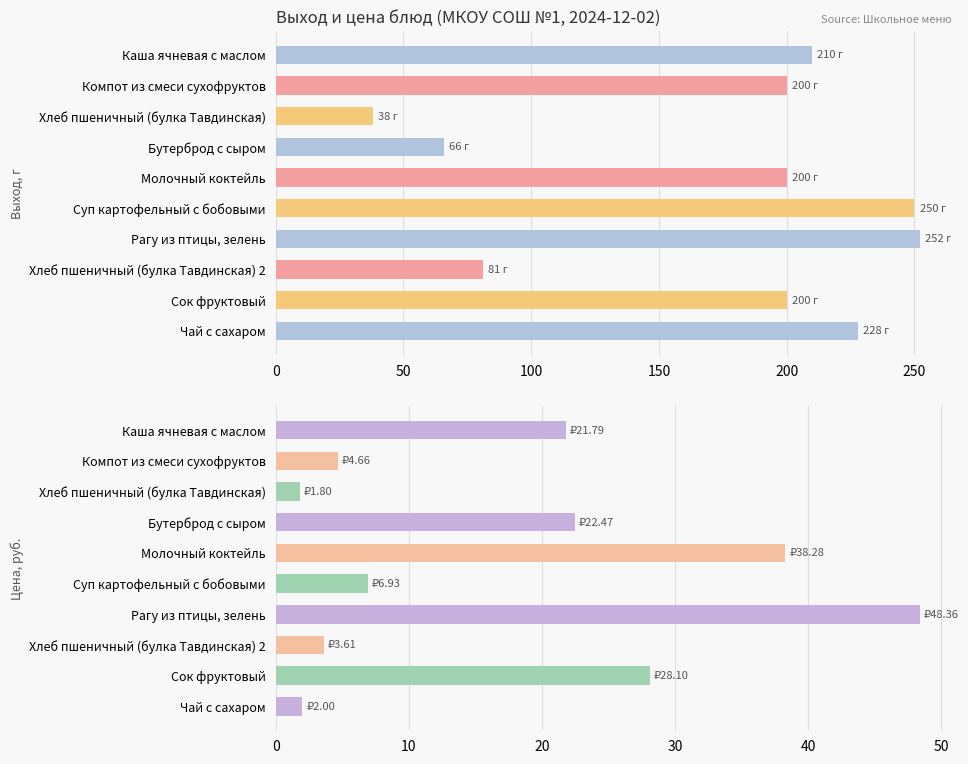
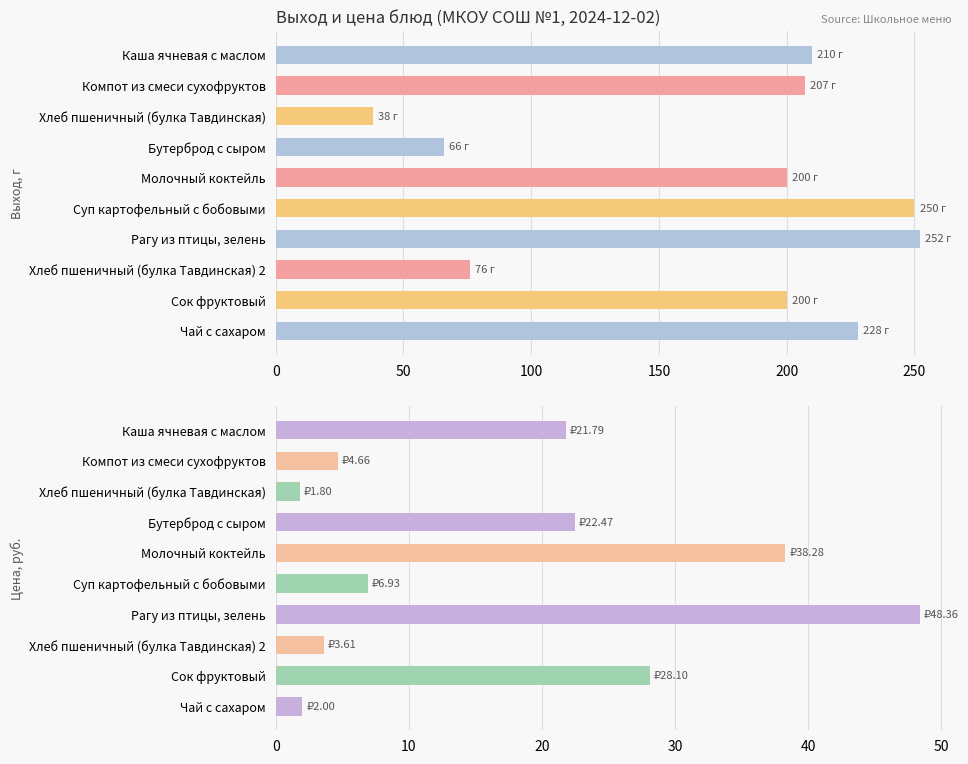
  {
    "Выход и цена блюд (МКОУ СОШ №1, 2024-12-02)": {
      "Каша ячневая с маслом": 210,
-     "Компот из смеси сухофруктов": 200,
+     "Компот из смеси сухофруктов": 207,
      "Хлеб пшеничный (булка Тавдинская)": 38,
      "Бутерброд с сыром": 66,
      "Молочный коктейль": 200,
      "Суп картофельный с бобовыми": 250,
      "Рагу из птицы, зелень": 252,
-     "Хлеб пшеничный (булка Тавдинская) 2": 81,
+     "Хлеб пшеничный (булка Тавдинская) 2": 76,
      "Сок фруктовый": 200,
      "Чай с сахаром": 228
    }
  }
